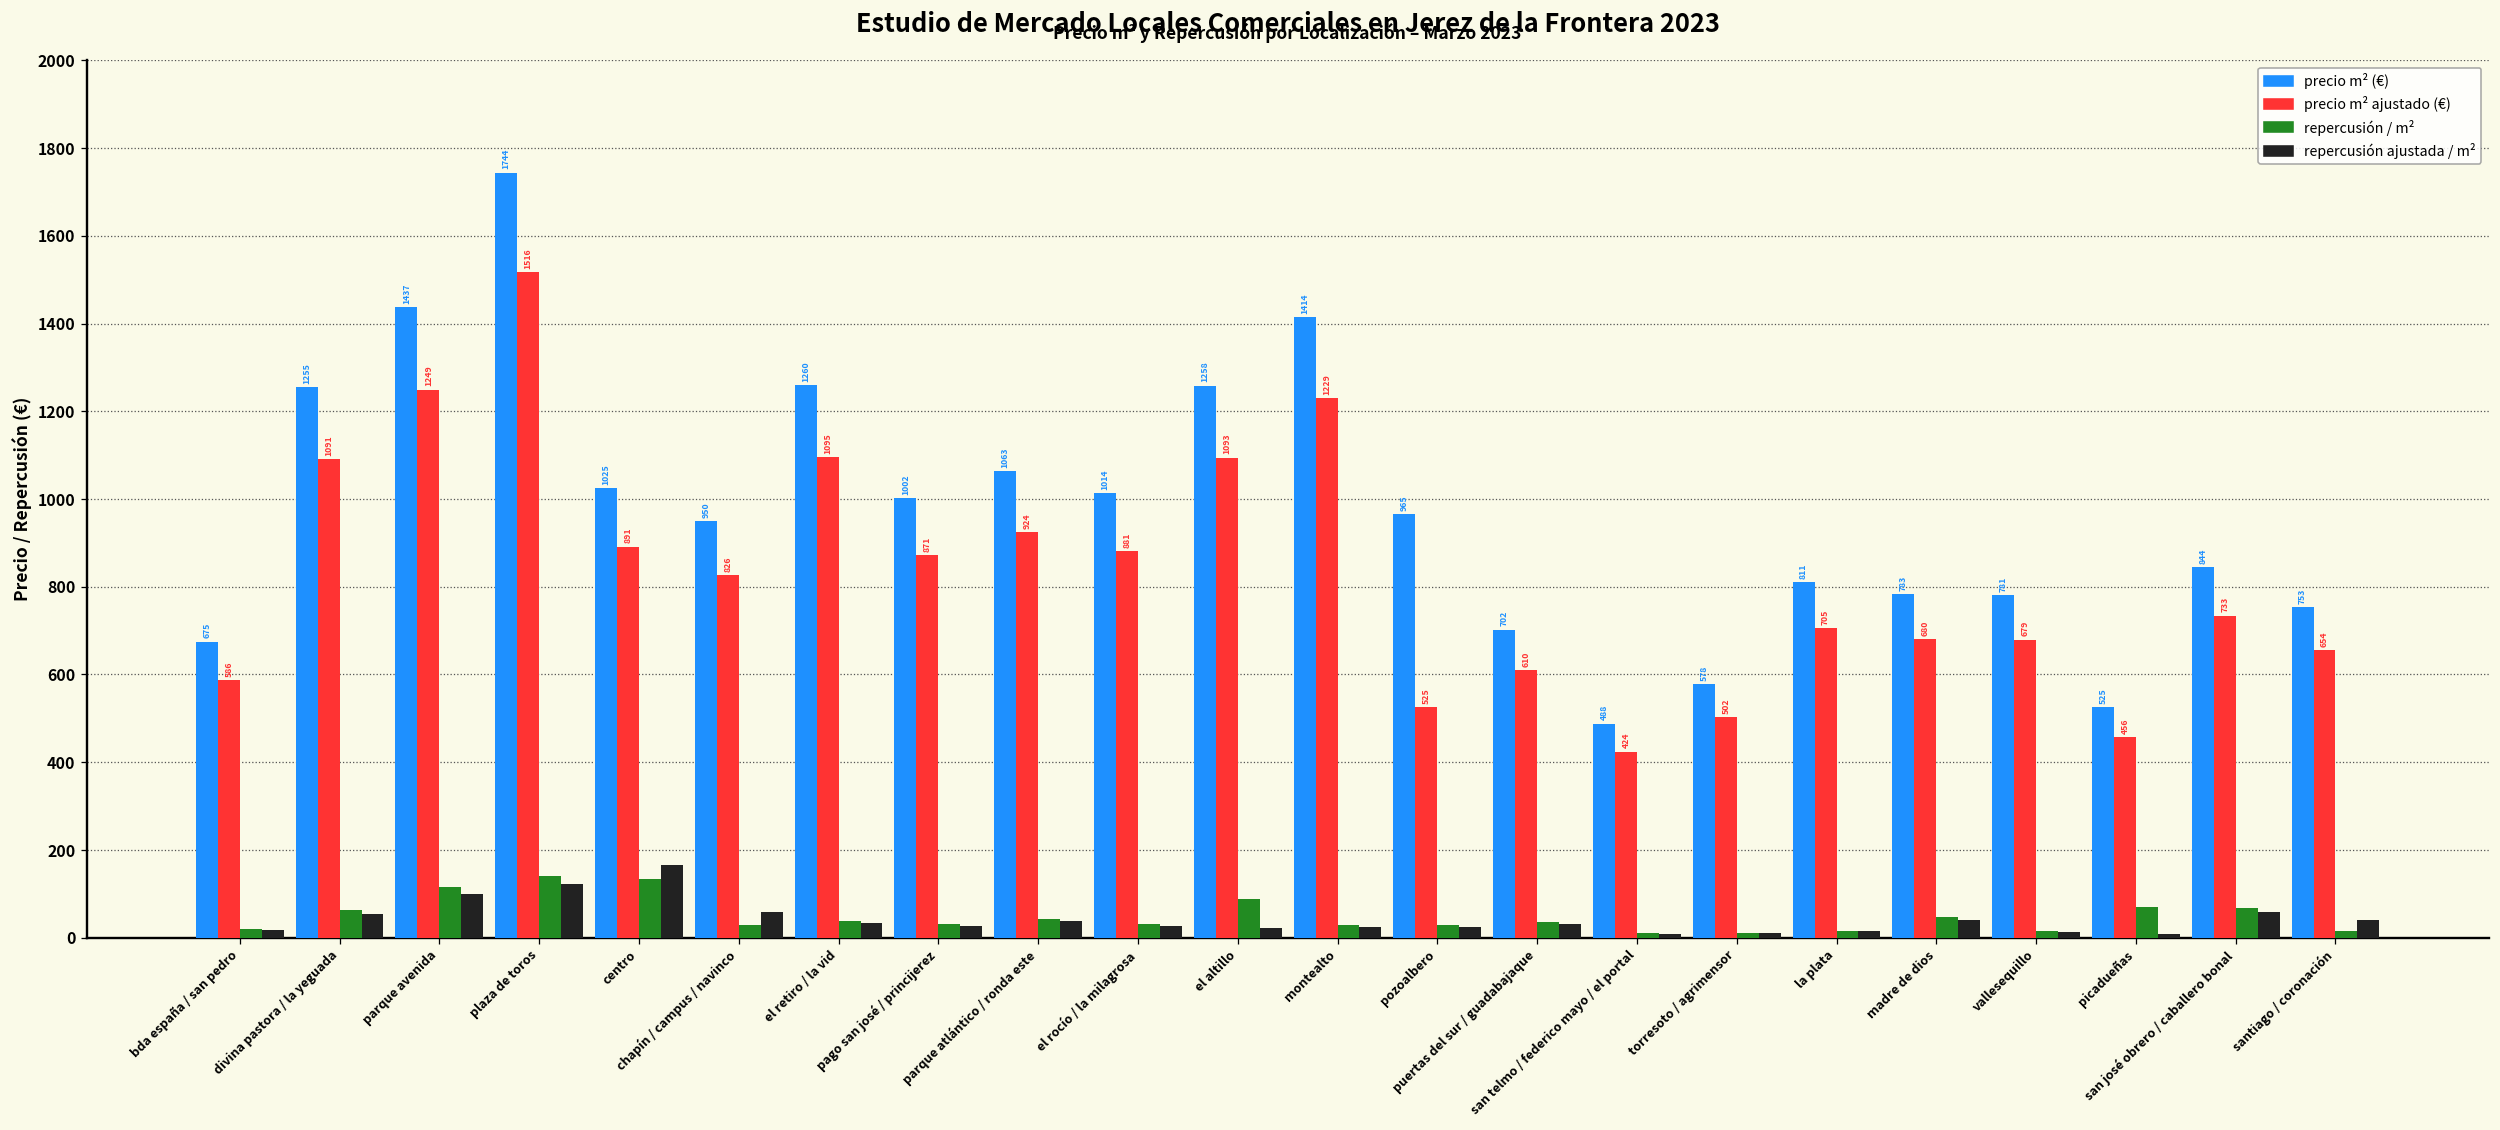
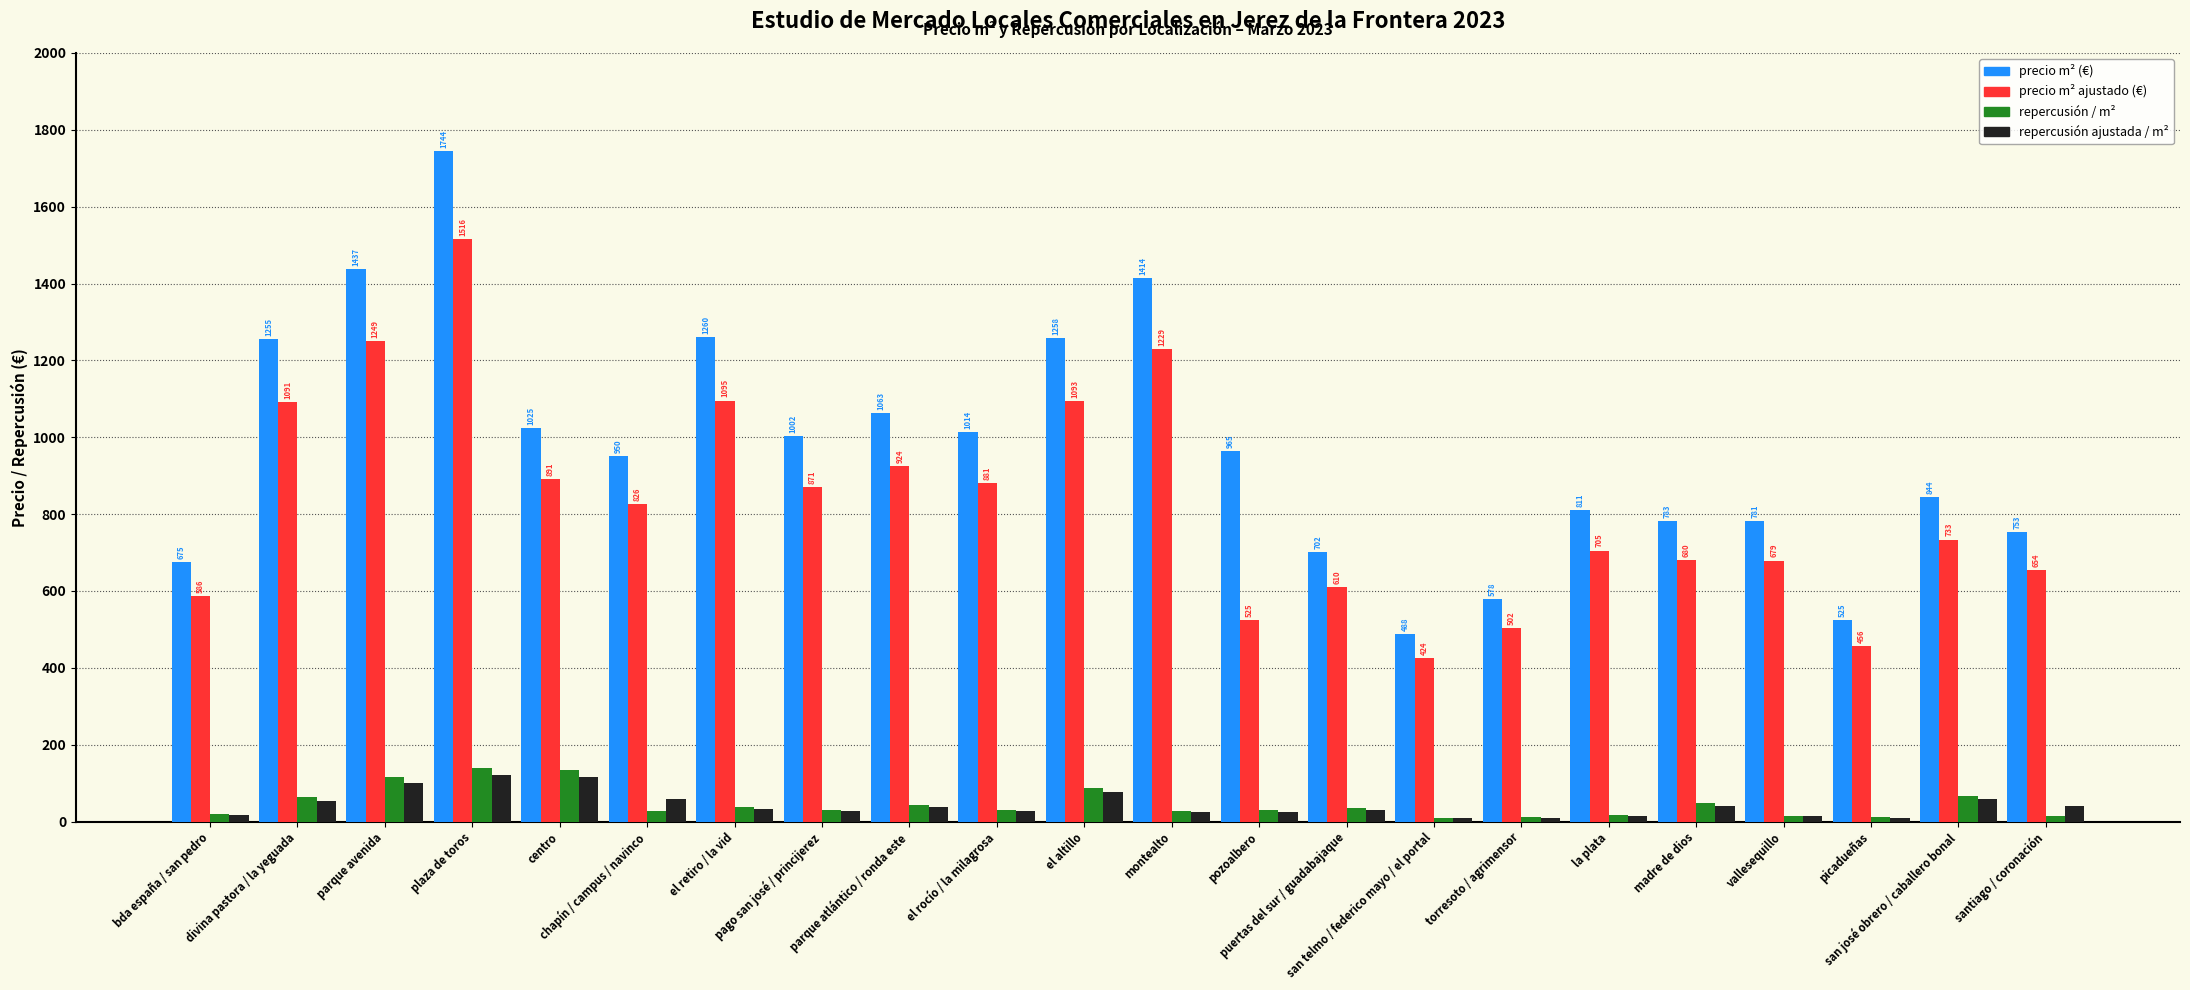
  {
    "precio m² (€)": {
      "bda españa / san pedro": 675,
      "divina pastora / la yeguada": 1255,
      "parque avenida": 1437,
      "plaza de toros": 1744,
      "centro": 1025,
      "chapín / campus / navinco": 950,
      "el retiro / la vid": 1260,
      "pago san josé / princijerez": 1002,
      "parque atlántico / ronda este": 1063,
      "el rocío / la milagrosa": 1014,
      "el altillo": 1258,
      "montealto": 1414,
      "pozoalbero": 965,
      "puertas del sur / guadabajaque": 702,
      "san telmo / federico mayo / el portal": 488,
      "torresoto / agrimensor": 578,
      "la plata": 811,
      "madre de dios": 783,
      "vallesequillo": 781,
      "picadueñas": 525,
      "san josé obrero / caballero bonal": 844,
      "santiago / coronación": 753
    },
    "precio m² ajustado (€)": {
      "divina pastora / la yeguada": 1091,
      "centro": 891,
      "chapín / campus / navinco": 826,
      "pago san josé / princijerez": 871,
      "parque atlántico / ronda este": 924,
      "pozoalbero": 525,
      "puertas del sur / guadabajaque": 610,
      "san telmo / federico mayo / el portal": 424,
      "la plata": 705,
      "vallesequillo": 679
    },
    "repercusión / m²": {
      "bda españa / san pedro": 20,
      "divina pastora / la yeguada": 60,
      "parque avenida": 110,
      "plaza de toros": 140,
      "centro": 130,
      "chapín / campus / navinco": 30,
      "el retiro / la vid": 40,
      "pago san josé / princijerez": 30,
      "parque atlántico / ronda este": 40,
      "el rocío / la milagrosa": 30,
      "el altillo": 90,
      "montealto": 30,
      "pozoalbero": 30,
      "puertas del sur / guadabajaque": 40,
      "san telmo / federico mayo / el portal": 10,
      "torresoto / agrimensor": 10,
      "la plata": 20,
      "madre de dios": 50,
      "vallesequillo": 20,
-     "picadueñas": 70,
+     "picadueñas": 10,
      "san josé obrero / caballero bonal": 70,
      "santiago / coronación": 20
    },
    "repercusión ajustada / m²": {
      "bda españa / san pedro": 20,
      "divina pastora / la yeguada": 50,
      "parque avenida": 100,
      "plaza de toros": 120,
-     "centro": 170,
+     "centro": 120,
      "chapín / campus / navinco": 60,
      "el retiro / la vid": 30,
      "pago san josé / princijerez": 30,
      "parque atlántico / ronda este": 40,
      "el rocío / la milagrosa": 30,
-     "el altillo": 20,
+     "el altillo": 80,
      "montealto": 20,
      "pozoalbero": 30,
      "puertas del sur / guadabajaque": 30,
      "san telmo / federico mayo / el portal": 10,
      "torresoto / agrimensor": 10,
      "la plata": 10,
      "madre de dios": 40,
      "vallesequillo": 10,
      "picadueñas": 10,
      "san josé obrero / caballero bonal": 60,
      "santiago / coronación": 40
    }
  }
